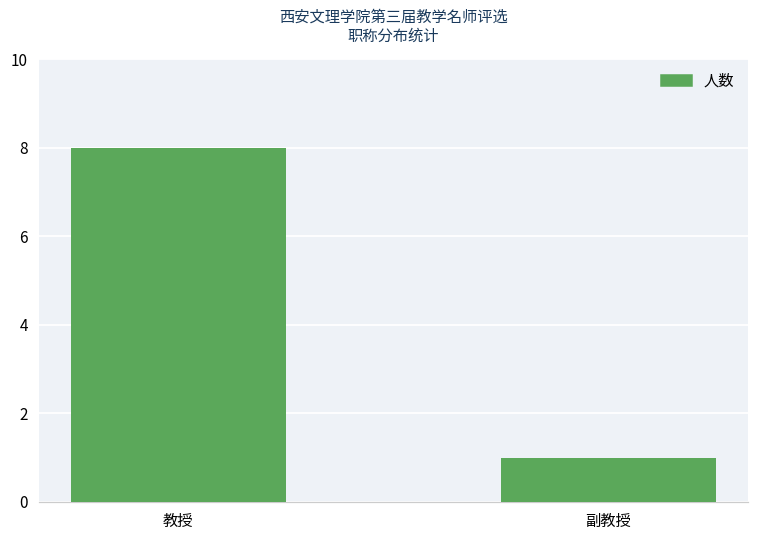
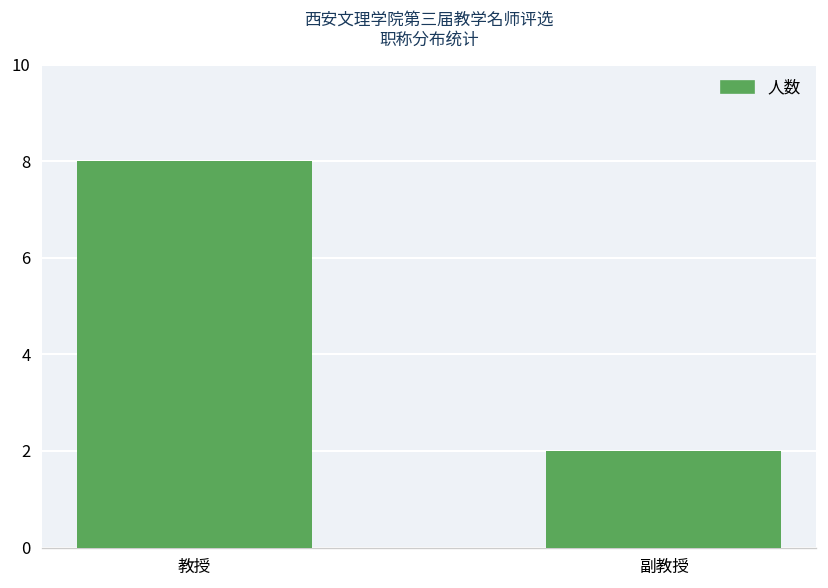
  {
    "教授": 8,
-   "副教授": 1
+   "副教授": 2
  }
